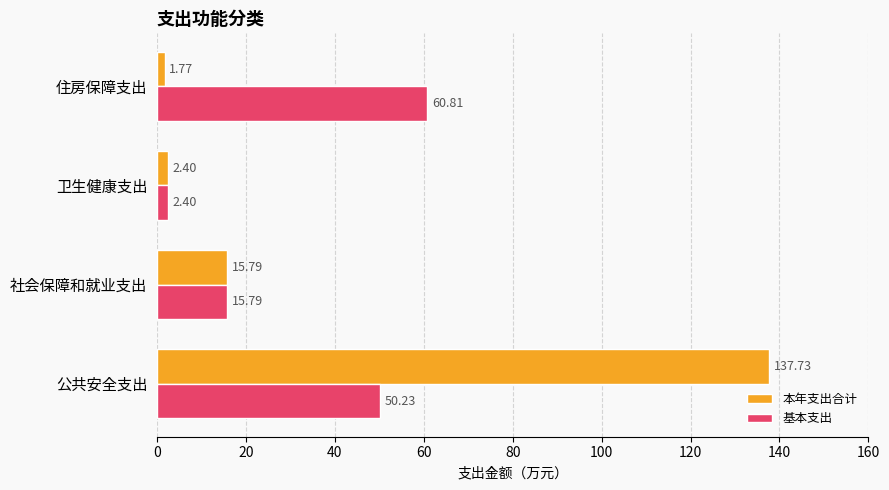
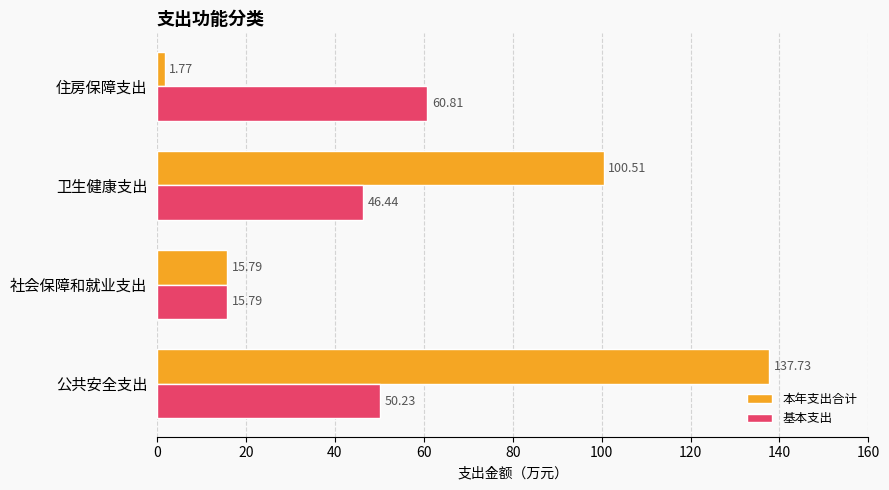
  {
    "本年支出合计": {
      "住房保障支出": 1.77,
-     "卫生健康支出": 2.40,
+     "卫生健康支出": 100.51,
      "社会保障和就业支出": 15.79,
      "公共安全支出": 137.73
    },
    "基本支出": {
      "住房保障支出": 60.81,
-     "卫生健康支出": 2.40,
+     "卫生健康支出": 46.44,
      "社会保障和就业支出": 15.79,
      "公共安全支出": 50.23
    }
  }
